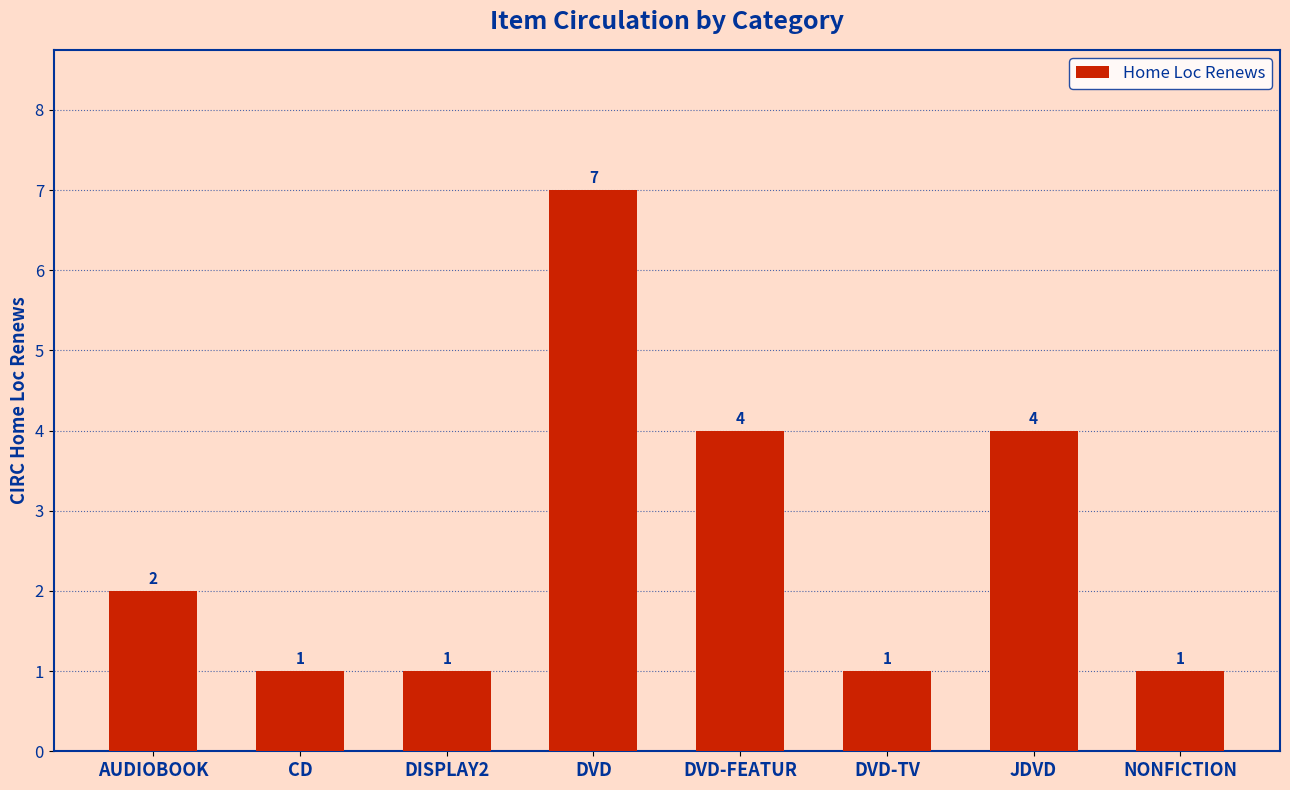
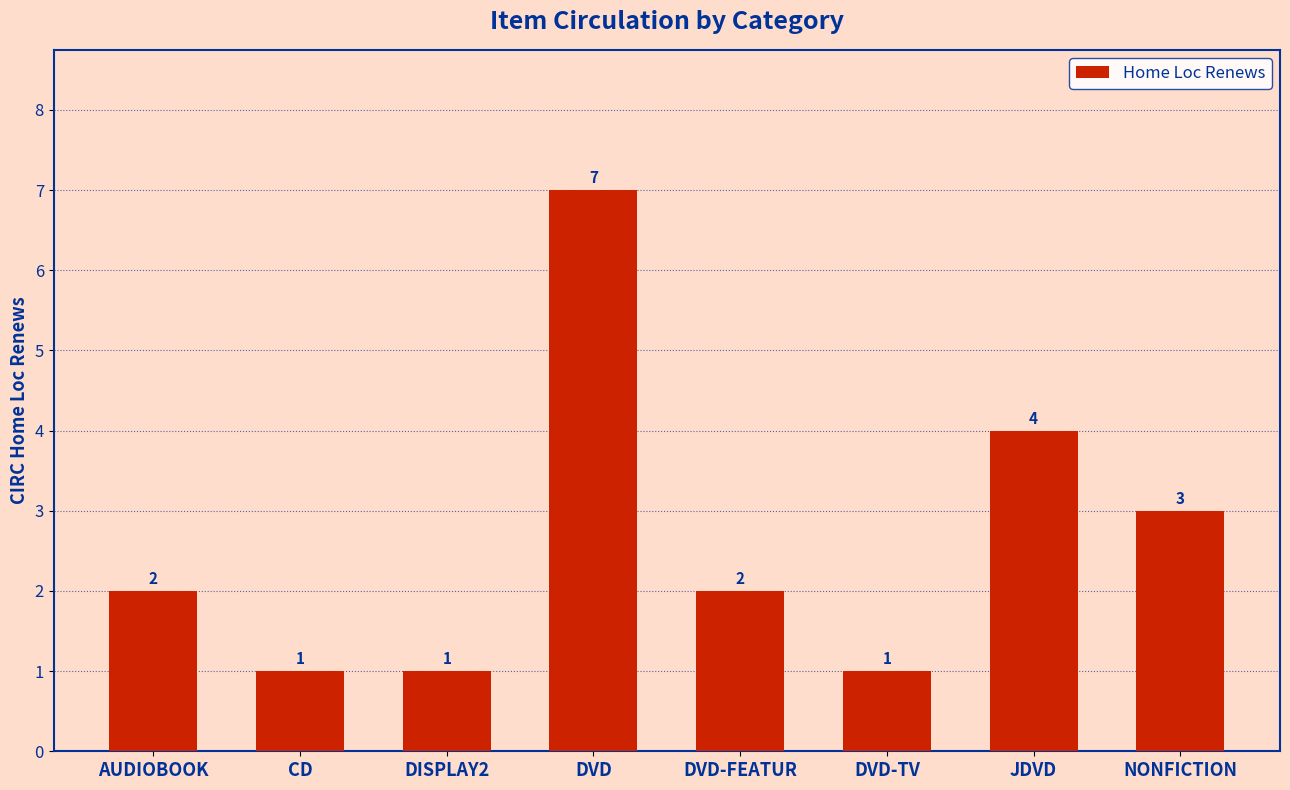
  {
    "AUDIOBOOK": 2,
    "CD": 1,
    "DISPLAY2": 1,
    "DVD": 7,
-   "DVD-FEATUR": 4,
+   "DVD-FEATUR": 2,
    "DVD-TV": 1,
    "JDVD": 4,
-   "NONFICTION": 1
+   "NONFICTION": 3
  }
